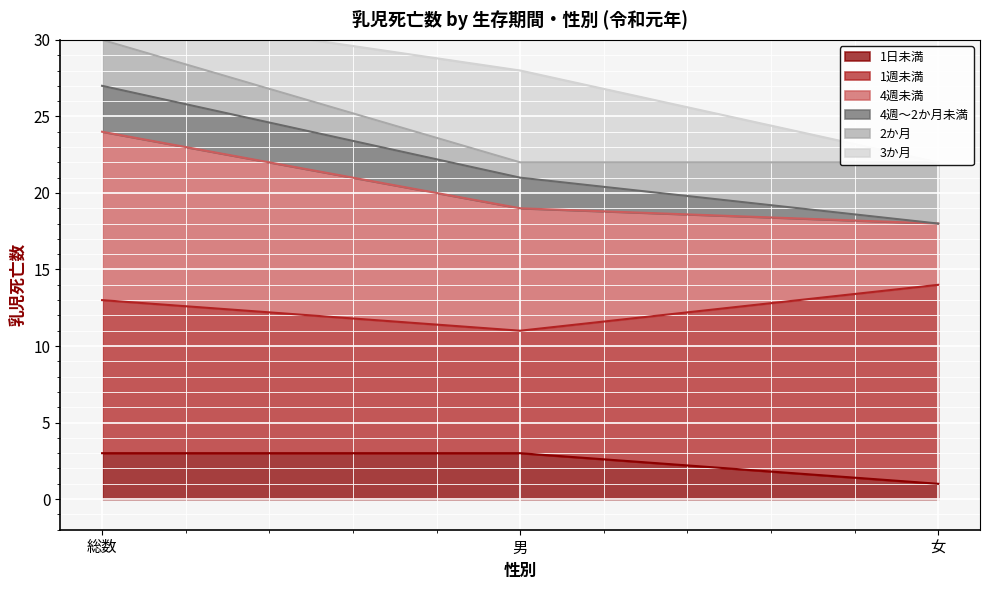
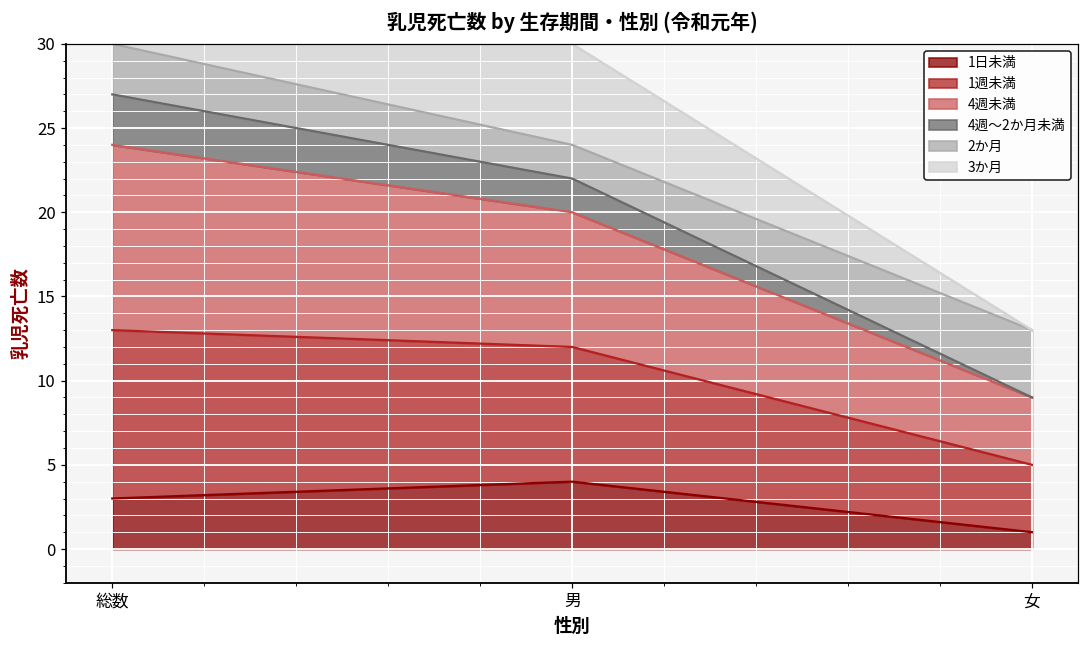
  {
    "1日未満": {
      "総数": 3,
-     "男": 3,
+     "男": 4,
      "女": 1
    },
    "1週未満": {
      "総数": 10,
      "男": 8,
-     "女": 13
+     "女": 4
    },
    "4週未満": {
      "総数": 11,
      "男": 8
    },
    "4週～2か月未満": {
      "総数": 3,
      "男": 2
    },
    "2か月": {
      "総数": 3,
-     "男": 1
+     "男": 2
    },
    "3か月": {
      "男": 6
    }
  }
